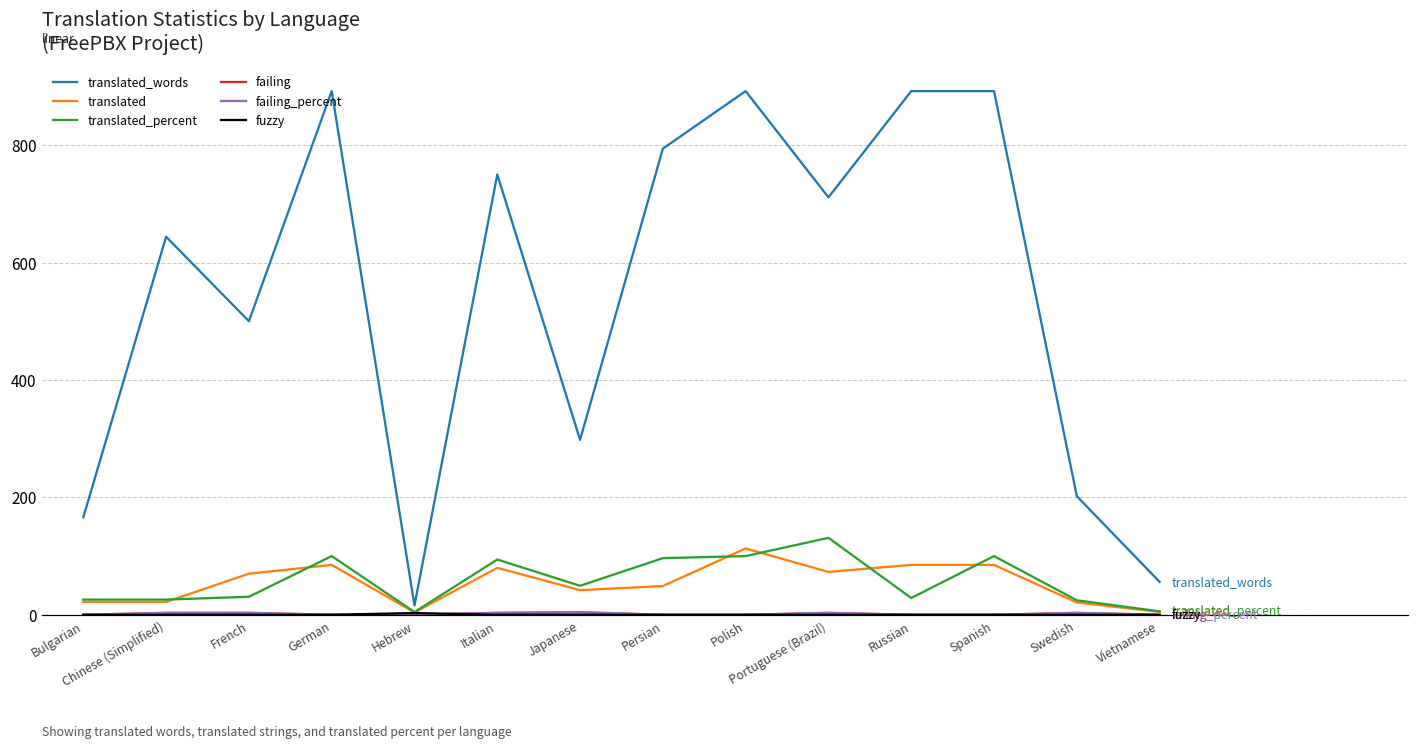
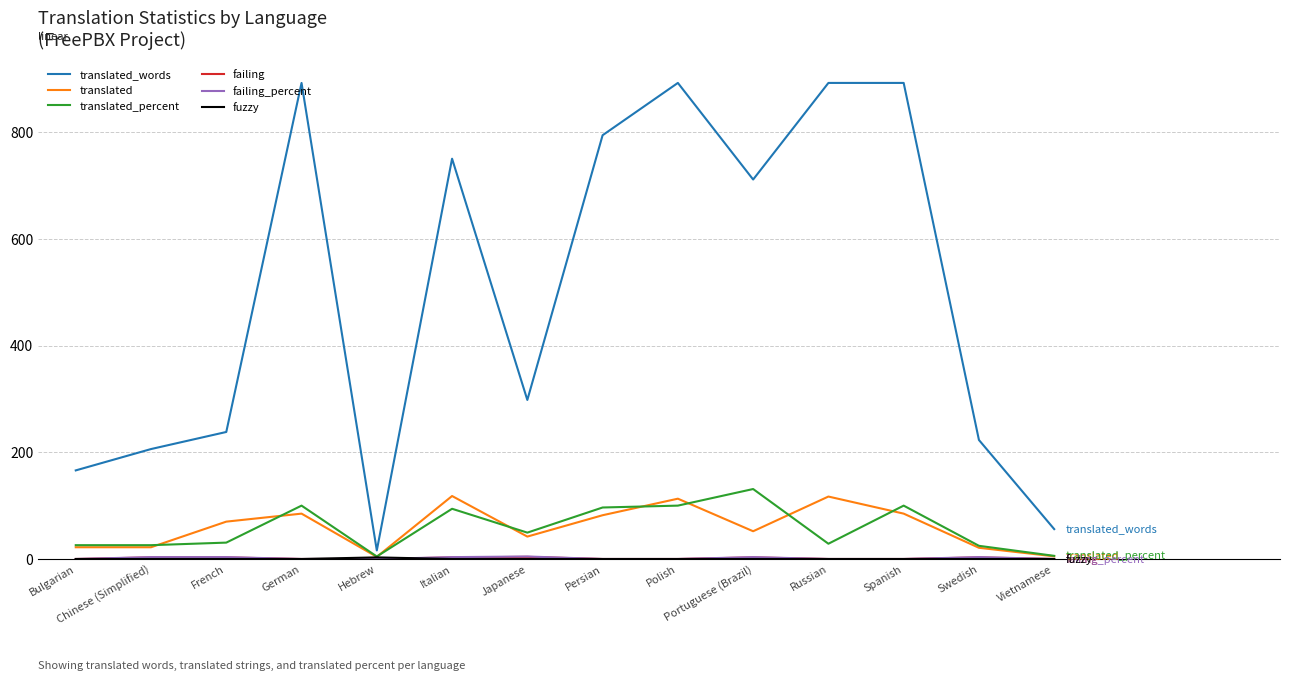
  {
    "translated_words": {
      "Bulgarian": 170,
-     "Chinese (Simplified)": 640,
-     "French": 500,
+     "Chinese (Simplified)": 210,
+     "French": 240,
      "German": 890,
      "Hebrew": 20,
      "Italian": 750,
      "Japanese": 300,
      "Persian": 790,
      "Polish": 890,
      "Portuguese (Brazil)": 710,
      "Russian": 890,
      "Spanish": 890,
-     "Swedish": 200,
+     "Swedish": 220,
      "Vietnamese": 60
    },
    "translated": {
      "French": 70,
      "German": 90,
-     "Italian": 80,
+     "Italian": 120,
      "Japanese": 40,
-     "Persian": 50,
+     "Persian": 80,
      "Polish": 110,
-     "Portuguese (Brazil)": 70,
-     "Russian": 90,
+     "Portuguese (Brazil)": 50,
+     "Russian": 120,
      "Spanish": 90
    },
    "translated_percent": {
      "French": 30,
      "German": 100,
      "Italian": 90,
      "Japanese": 50,
      "Persian": 100,
      "Polish": 100,
      "Portuguese (Brazil)": 130,
      "Russian": 30,
      "Spanish": 100
    }
  }
